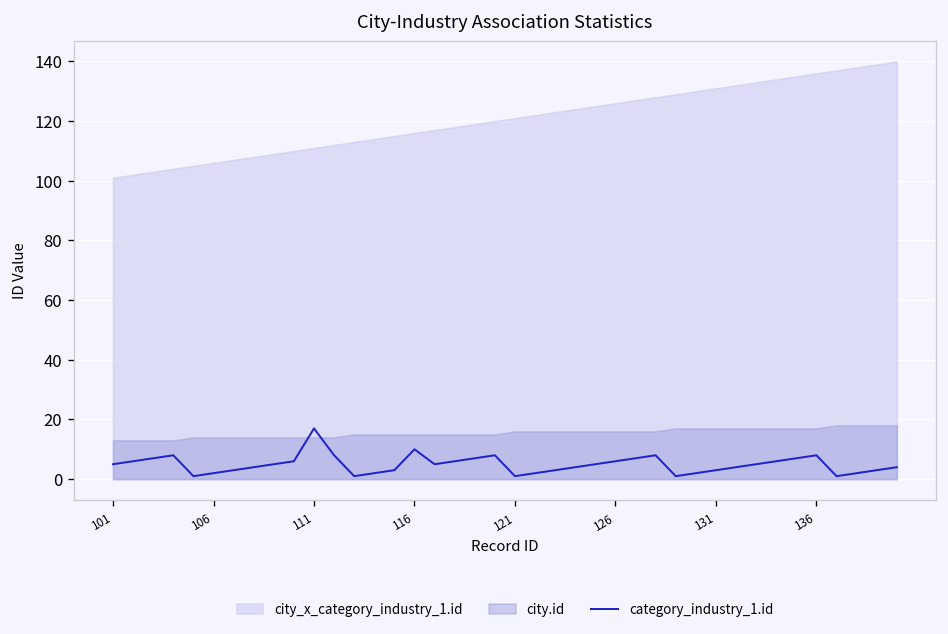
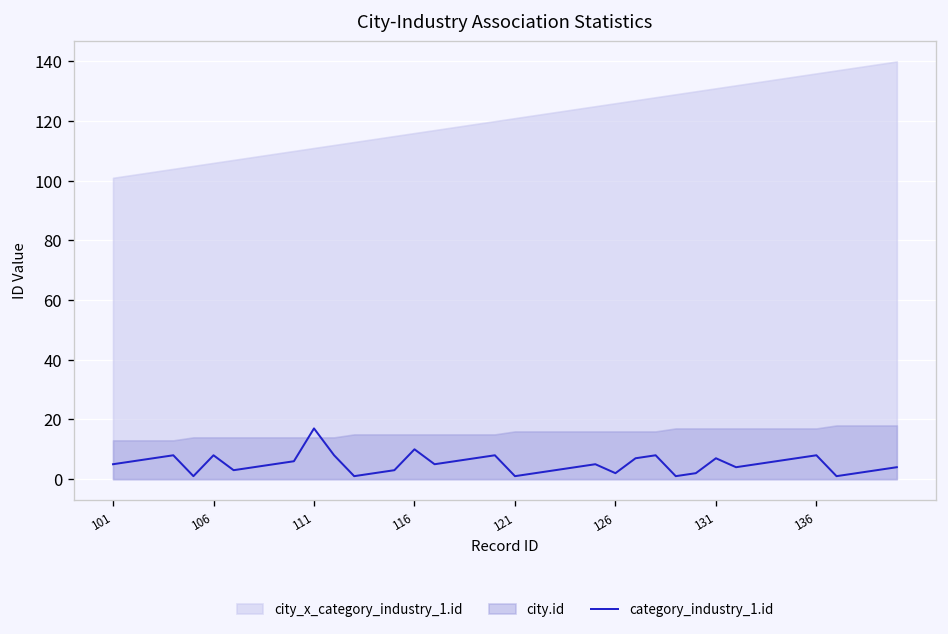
  {
    "category_industry_1.id": {
      "101": 5,
-     "106": 2,
+     "106": 8,
      "111": 17,
      "116": 10,
      "121": 1,
-     "126": 6,
-     "131": 3,
+     "126": 2,
+     "131": 7,
      "136": 8
    }
  }
